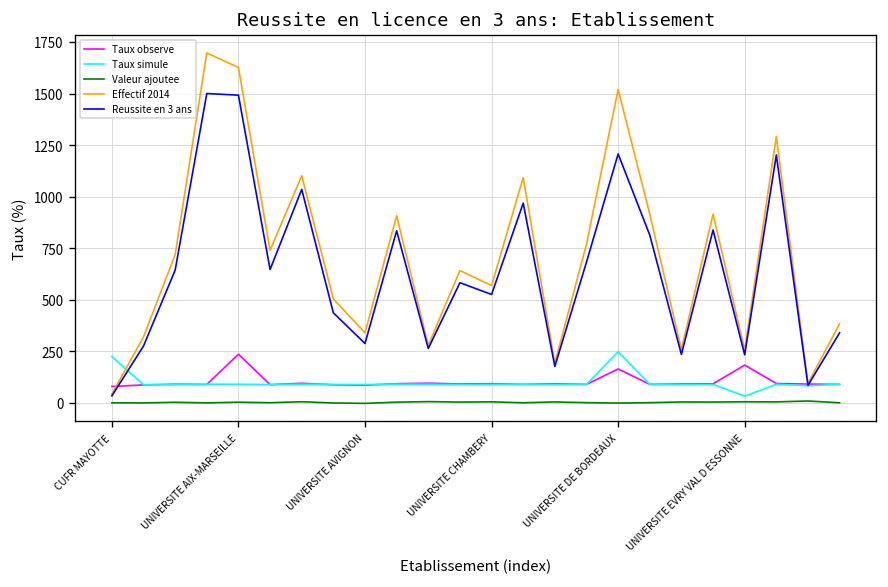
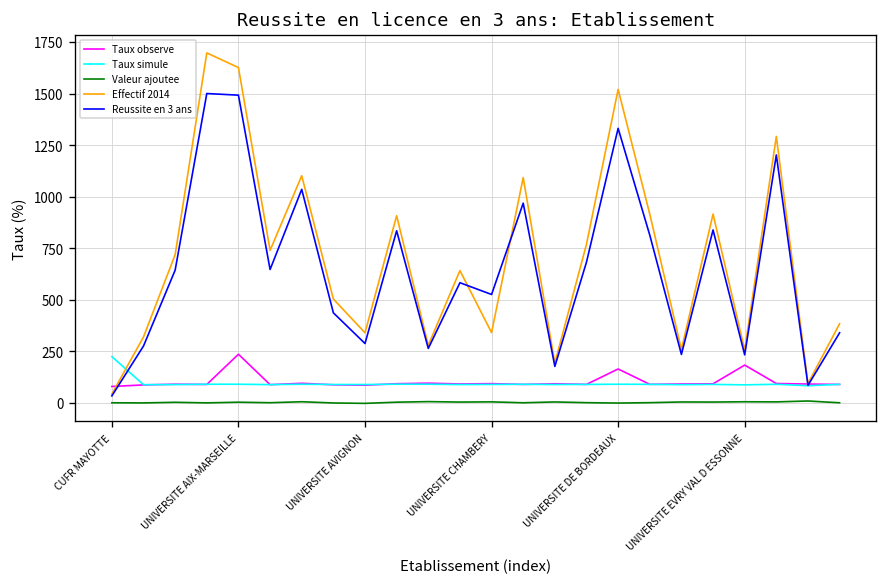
  {
    "Taux observe": {
      "CUFR MAYOTTE": 80,
      "UNIVERSITE AIX-MARSEILLE": 240,
      "UNIVERSITE DE BORDEAUX": 160,
      "UNIVERSITE EVRY VAL D ESSONNE": 180
    },
    "Taux simule": {
      "CUFR MAYOTTE": 220,
      "UNIVERSITE AIX-MARSEILLE": 90,
-     "UNIVERSITE DE BORDEAUX": 250,
-     "UNIVERSITE EVRY VAL D ESSONNE": 30
+     "UNIVERSITE DE BORDEAUX": 90,
+     "UNIVERSITE EVRY VAL D ESSONNE": 90
    },
    "Valeur ajoutee": {
      "CUFR MAYOTTE": 0,
      "UNIVERSITE AIX-MARSEILLE": 0,
      "UNIVERSITE AVIGNON": 0,
      "UNIVERSITE CHAMBERY": 0,
      "UNIVERSITE DE BORDEAUX": 0,
      "UNIVERSITE EVRY VAL D ESSONNE": 0
    },
    "Effectif 2014": {
      "UNIVERSITE AIX-MARSEILLE": 1630,
      "UNIVERSITE AVIGNON": 340,
-     "UNIVERSITE CHAMBERY": 570,
+     "UNIVERSITE CHAMBERY": 340,
      "UNIVERSITE DE BORDEAUX": 1520,
      "UNIVERSITE EVRY VAL D ESSONNE": 260
    },
    "Reussite en 3 ans": {
      "UNIVERSITE AIX-MARSEILLE": 1490,
      "UNIVERSITE AVIGNON": 290,
      "UNIVERSITE CHAMBERY": 530,
-     "UNIVERSITE DE BORDEAUX": 1210,
+     "UNIVERSITE DE BORDEAUX": 1330,
      "UNIVERSITE EVRY VAL D ESSONNE": 230
    }
  }
